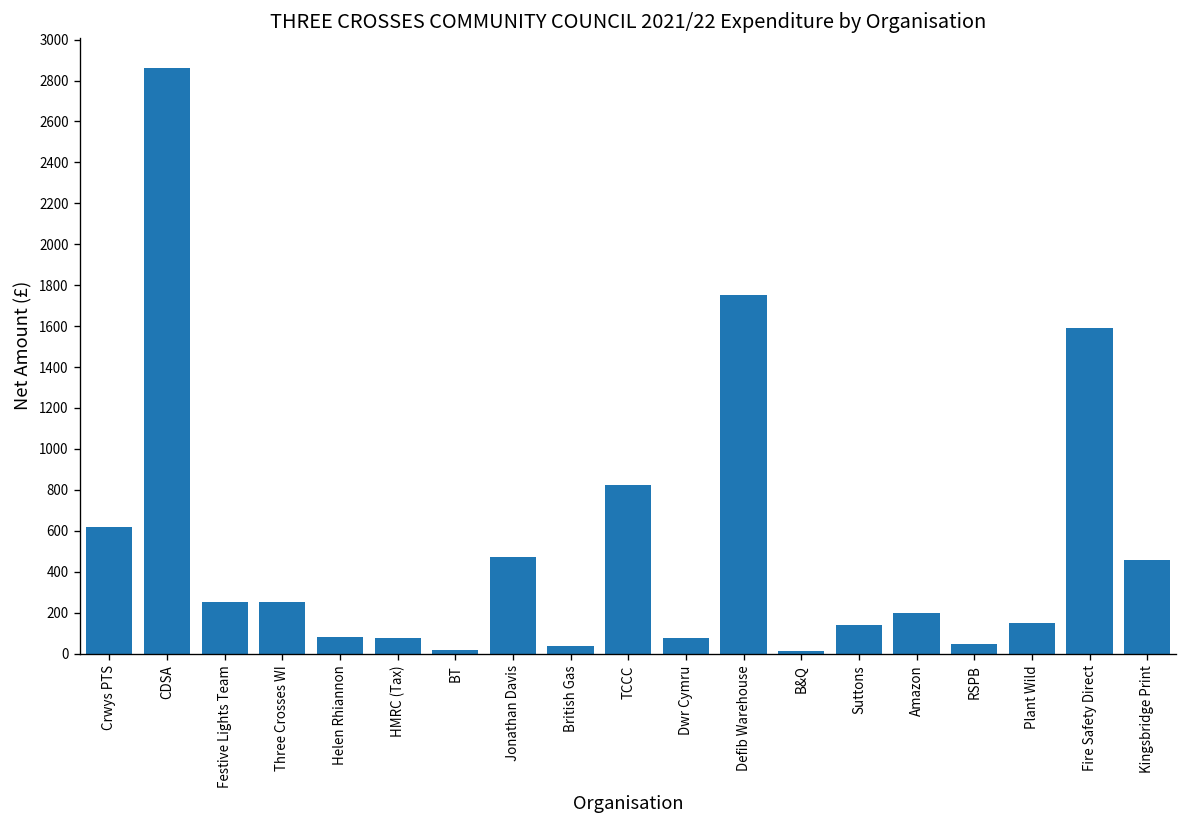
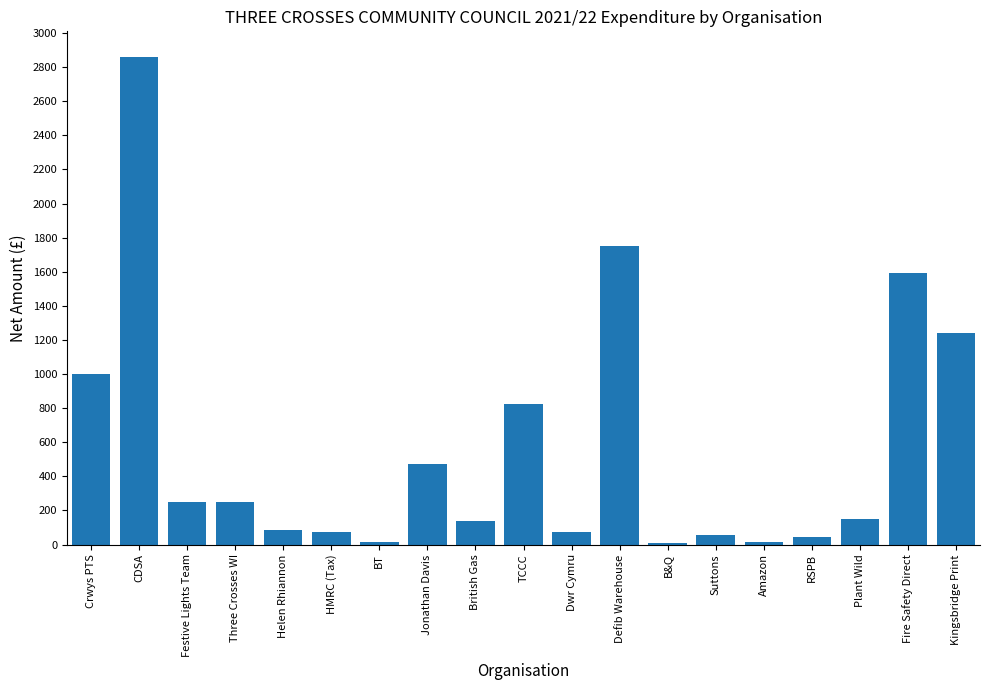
  {
-   "Crwys PTS": 620,
+   "Crwys PTS": 1000,
    "CDSA": 2860,
    "Festive Lights Team": 250,
    "Three Crosses WI": 250,
    "Helen Rhiannon": 80,
    "HMRC (Tax)": 70,
    "BT": 20,
    "Jonathan Davis": 470,
-   "British Gas": 40,
+   "British Gas": 140,
    "TCCC": 830,
    "Dwr Cymru": 80,
    "Defib Warehouse": 1750,
-   "Suttons": 140,
-   "Amazon": 200,
+   "Suttons": 50,
+   "Amazon": 10,
    "RSPB": 50,
    "Plant Wild": 150,
    "Fire Safety Direct": 1590,
-   "Kingsbridge Print": 460
+   "Kingsbridge Print": 1240
  }
